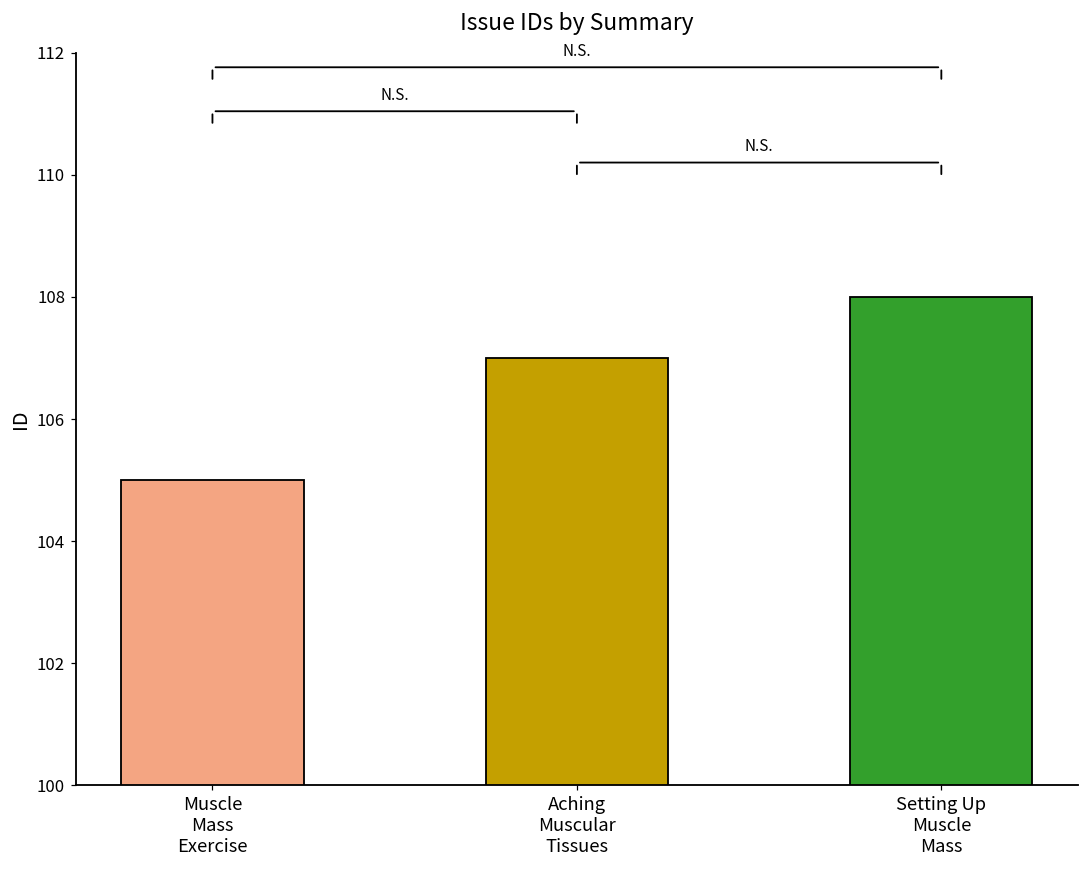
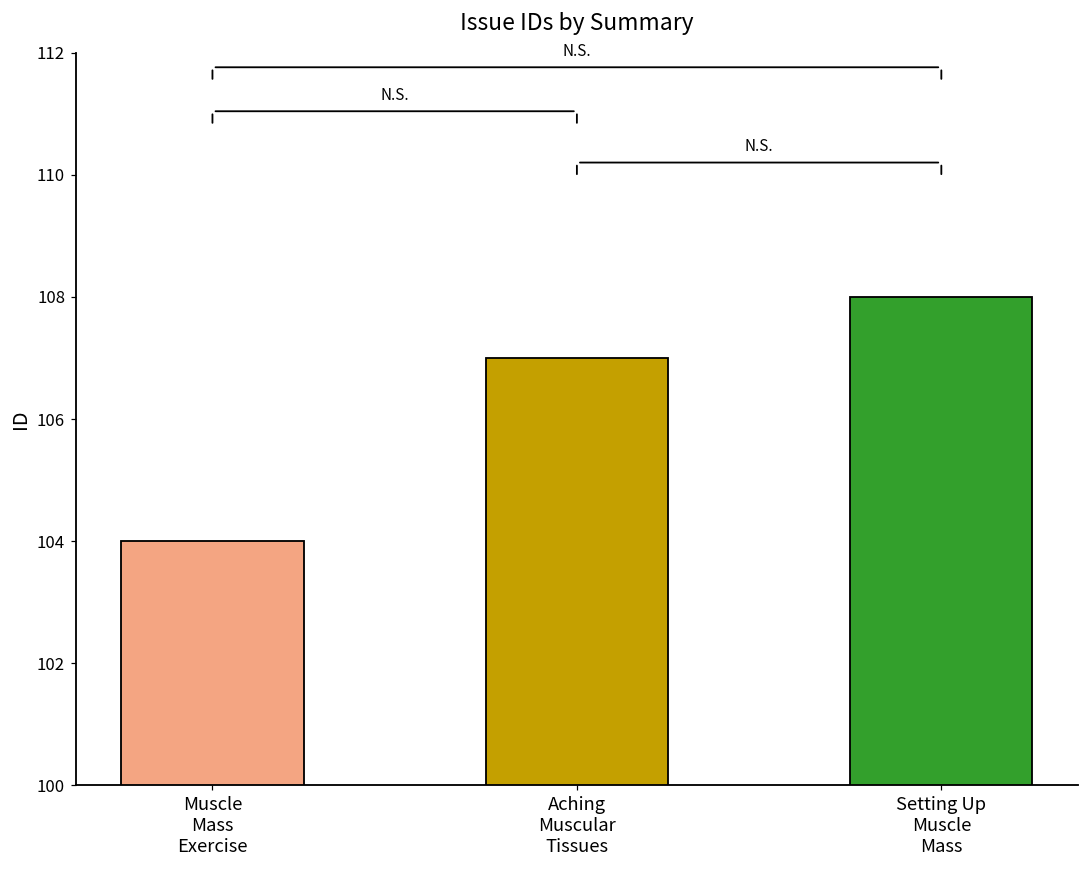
  {
-   "Muscle Mass Exercise": 105,
+   "Muscle Mass Exercise": 104,
    "Aching Muscular Tissues": 107,
    "Setting Up Muscle Mass": 108
  }
